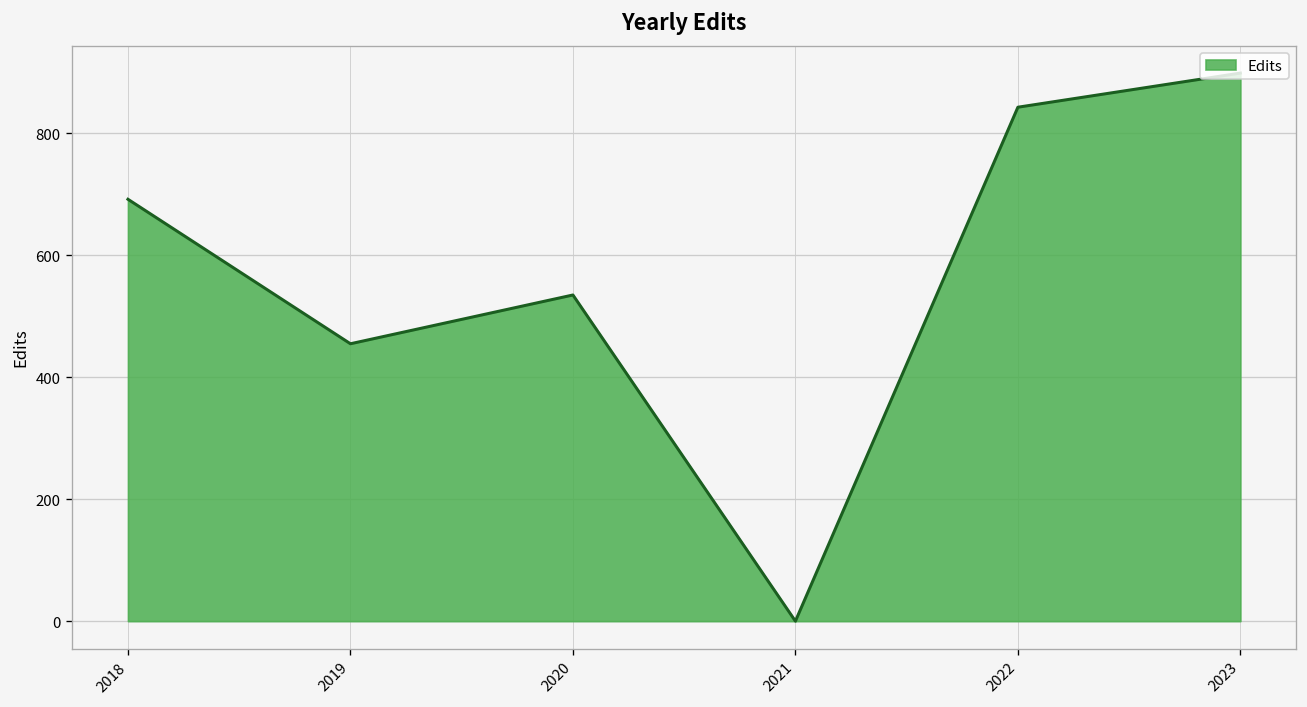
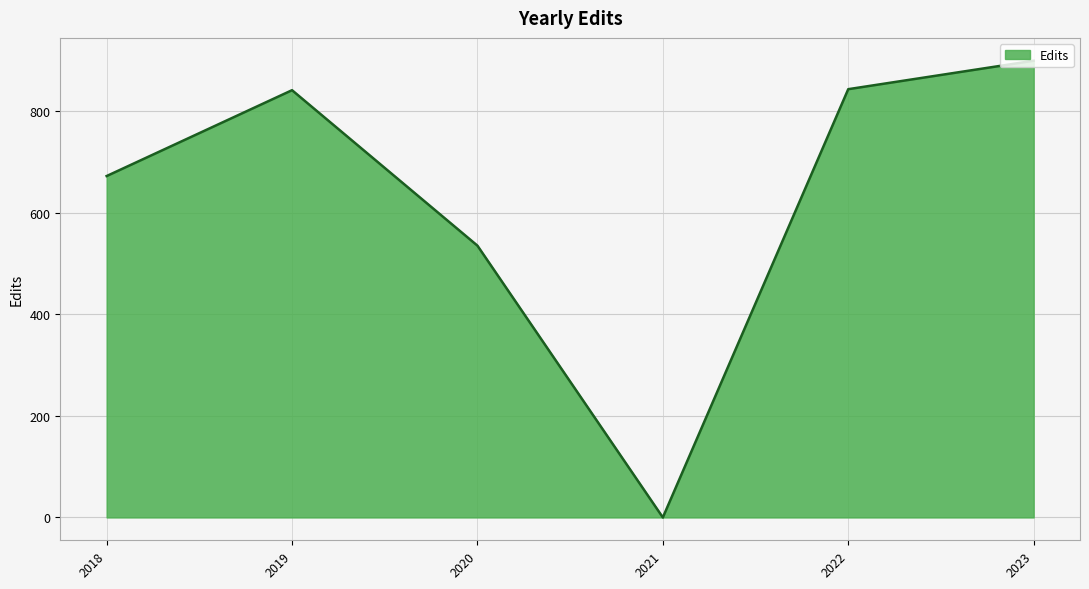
  {
-   "2018": 690,
-   "2019": 460,
+   "2018": 670,
+   "2019": 840,
    "2020": 540,
    "2021": 0,
    "2022": 840
  }
